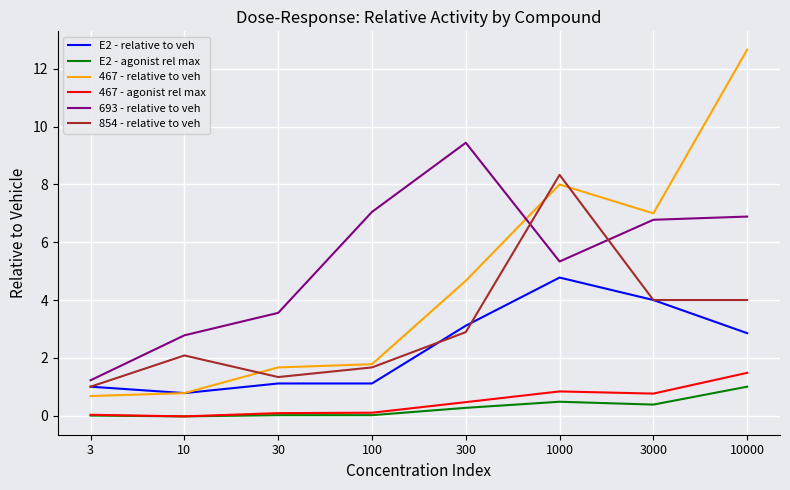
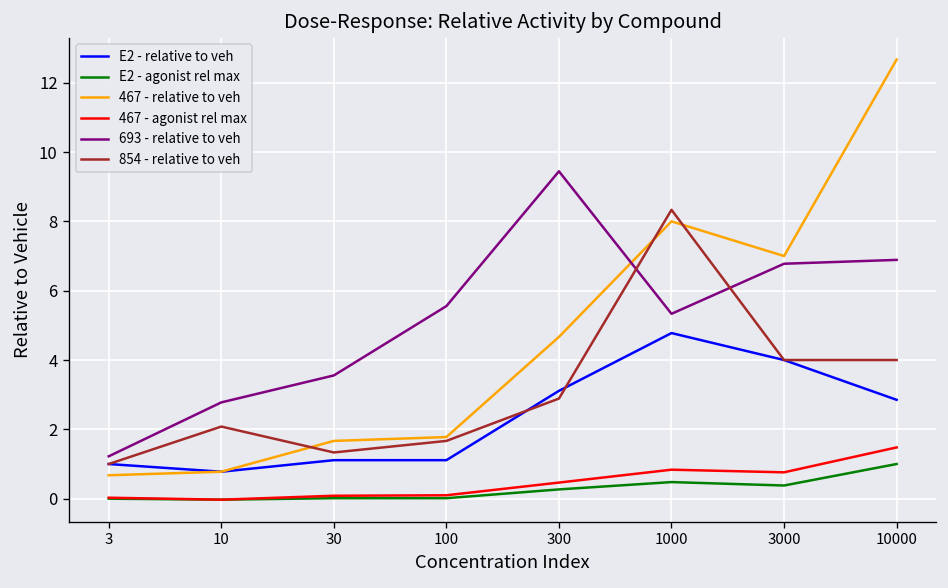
  {
    "E2 - relative to veh": {
      "30": 1.1,
      "100": 1.1,
      "300": 3.1,
      "1000": 4.8,
      "10000": 2.9
    },
    "E2 - agonist rel max": {
      "300": 0.3,
      "1000": 0.5,
      "3000": 0.4,
      "10000": 1.0
    },
    "467 - relative to veh": {
      "3": 0.7,
      "30": 1.7,
      "100": 1.8,
      "300": 4.7,
      "1000": 8.0,
      "3000": 7.0,
      "10000": 12.7
    },
    "467 - agonist rel max": {
      "300": 0.5,
      "1000": 0.8,
      "3000": 0.8,
      "10000": 1.5
    },
    "693 - relative to veh": {
      "3": 1.2,
      "10": 2.8,
      "30": 3.6,
-     "100": 7.1,
+     "100": 5.6,
      "300": 9.4,
      "1000": 5.3,
      "3000": 6.8,
      "10000": 6.9
    },
    "854 - relative to veh": {
      "10": 2.1,
      "30": 1.3,
      "100": 1.7,
      "300": 2.9,
      "1000": 8.3,
      "10000": 4.0
    }
  }
